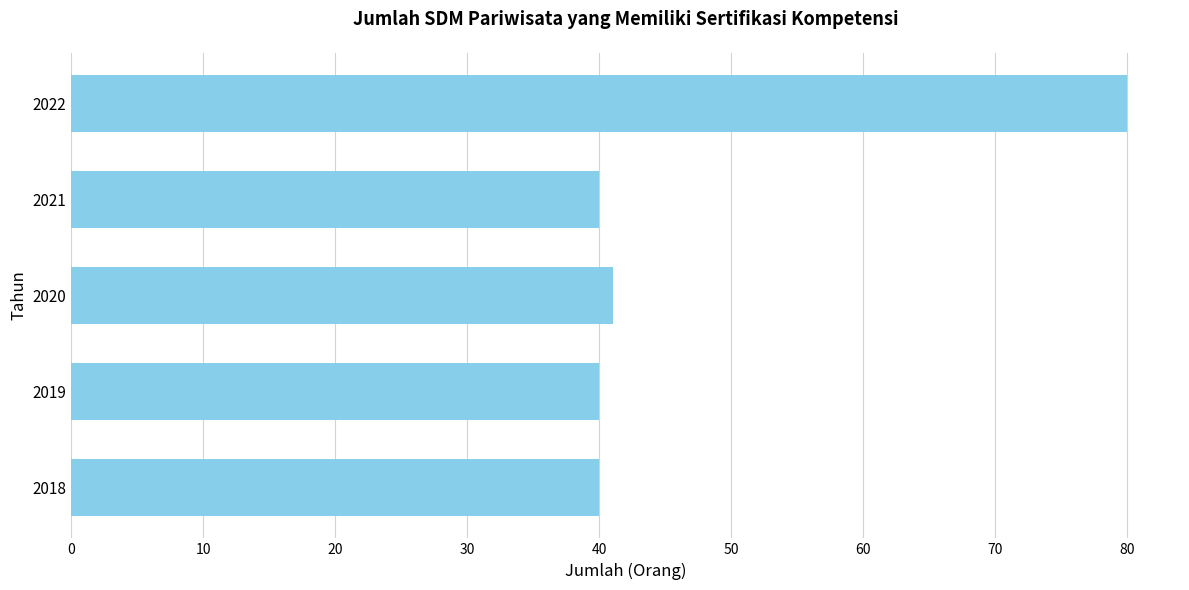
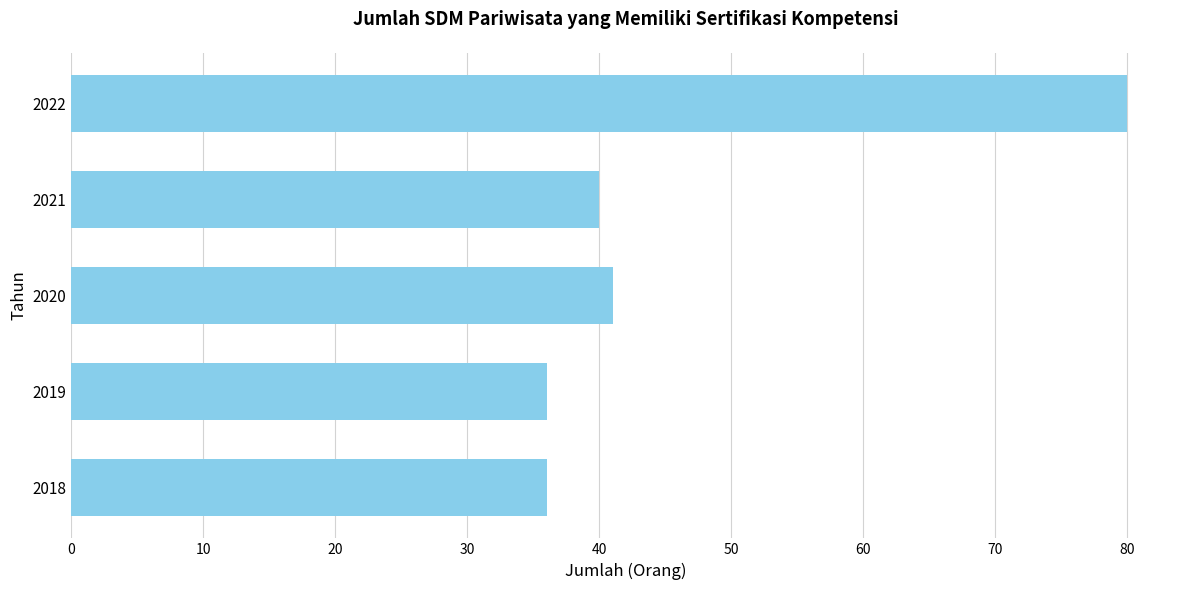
  {
    "2022": 80,
    "2021": 40,
    "2020": 41,
-   "2019": 40,
-   "2018": 40
+   "2019": 36,
+   "2018": 36
  }
